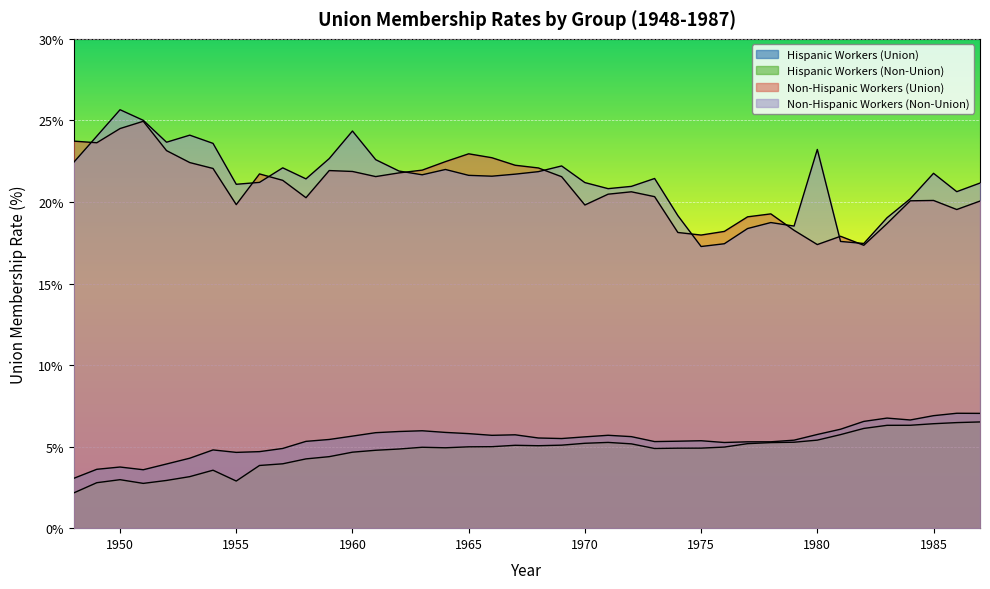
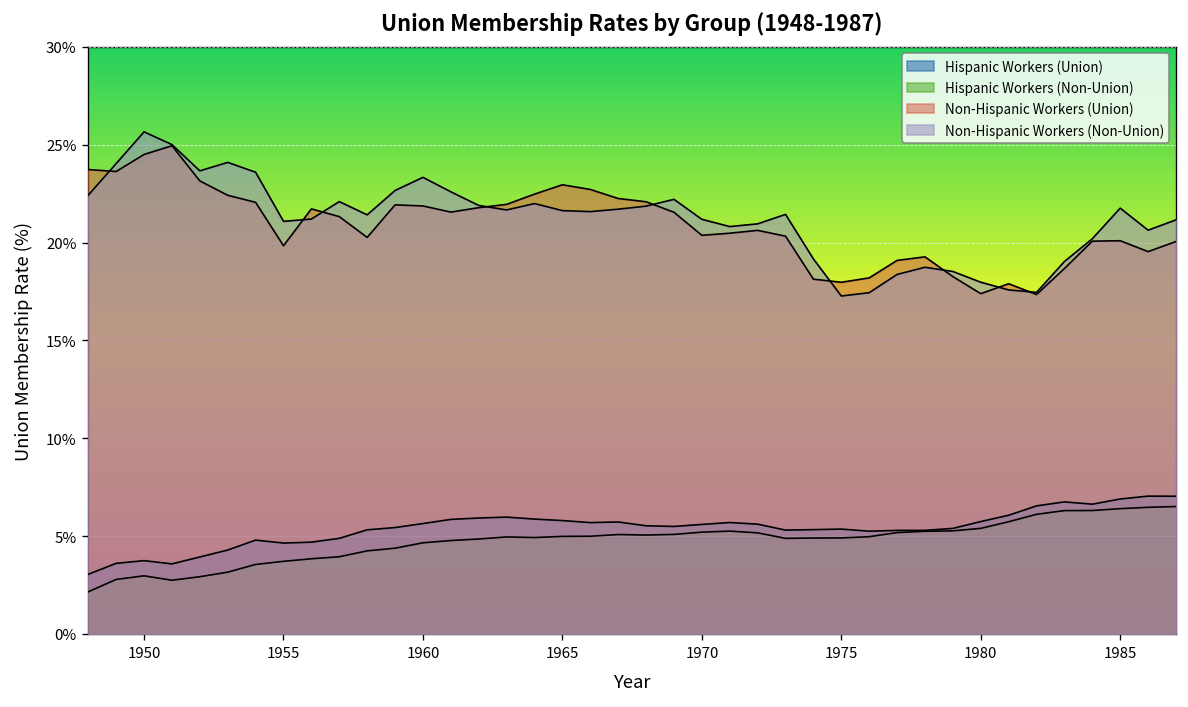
  {
    "Hispanic Workers (Union)": {
      "1950": "3.7%",
      "1955": "4.6%",
      "1960": "5.6%",
      "1965": "5.8%",
      "1970": "5.6%",
      "1975": "5.4%",
      "1980": "5.7%",
      "1985": "6.9%"
    },
    "Hispanic Workers (Non-Union)": {
      "1950": "3.0%",
-     "1955": "2.9%",
+     "1955": "3.7%",
      "1960": "4.7%",
      "1965": "5.0%",
      "1970": "5.2%",
      "1975": "4.9%",
      "1980": "5.4%",
      "1985": "6.4%"
    },
    "Non-Hispanic Workers (Union)": {
      "1950": "24.5%",
      "1955": "19.8%",
      "1960": "21.9%",
      "1965": "23.0%",
-     "1970": "19.8%",
+     "1970": "20.4%",
      "1975": "18.0%",
      "1980": "17.4%",
      "1985": "20.1%"
    },
    "Non-Hispanic Workers (Non-Union)": {
      "1950": "25.7%",
      "1955": "21.1%",
-     "1960": "24.3%",
+     "1960": "23.3%",
      "1965": "21.6%",
      "1970": "21.2%",
      "1975": "17.3%",
-     "1980": "23.2%",
+     "1980": "18.0%",
      "1985": "21.8%"
    }
  }
